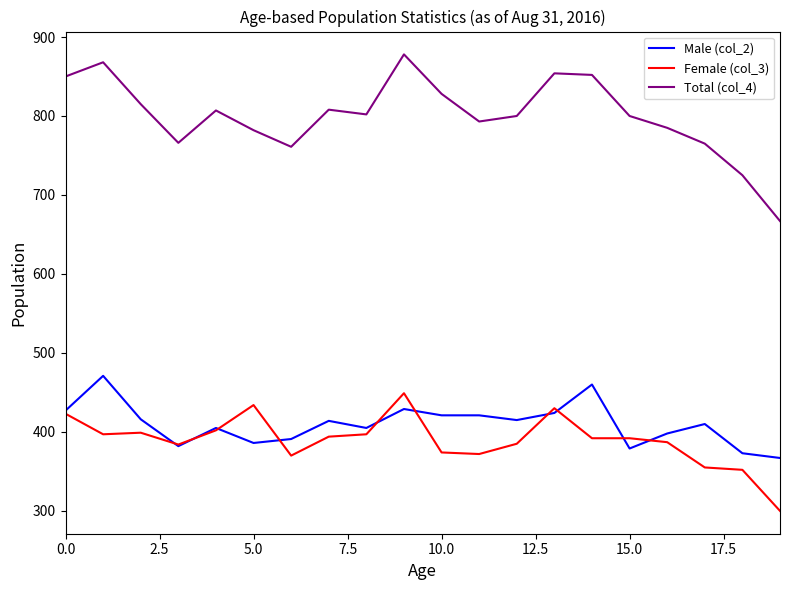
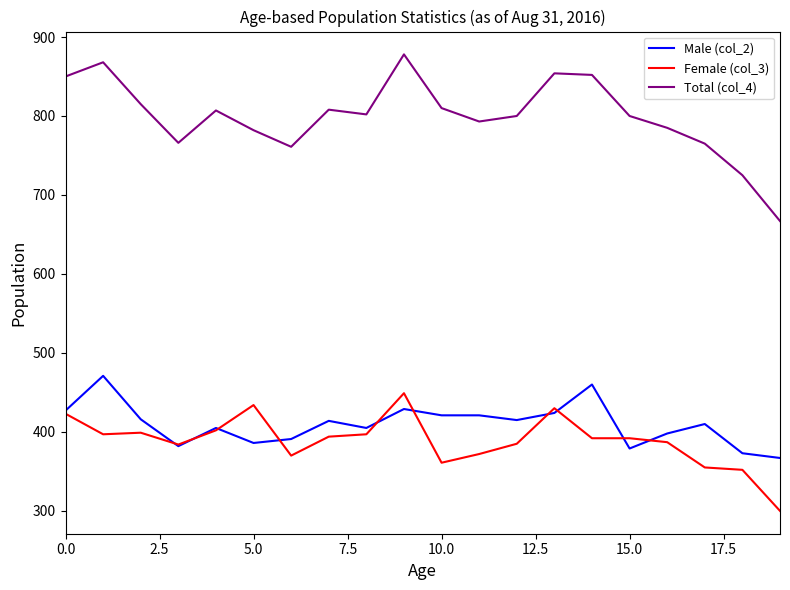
  {
    "Male (col_2)": {
      "0.0": 430,
      "5.0": 390,
      "10.0": 420,
      "15.0": 380
    },
    "Female (col_3)": {
      "0.0": 420,
      "5.0": 430,
-     "10.0": 370,
+     "10.0": 360,
      "15.0": 390
    },
    "Total (col_4)": {
      "0.0": 850,
      "5.0": 780,
-     "10.0": 830,
+     "10.0": 810,
      "15.0": 800
    }
  }
